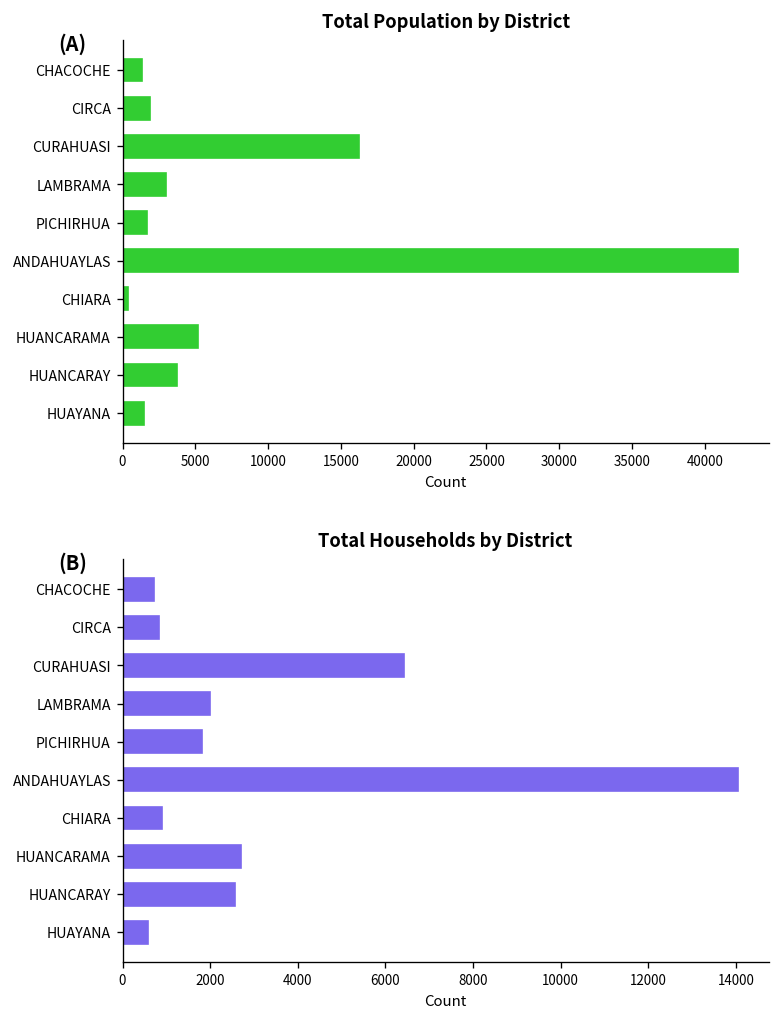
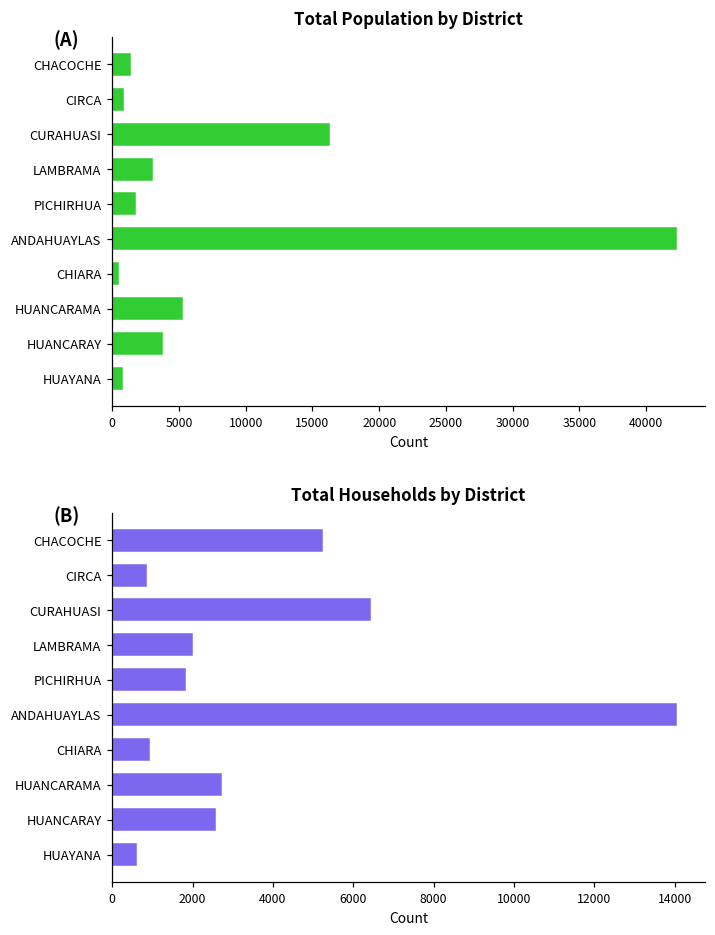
  {
    "Total Population by District": {
      "CHACOCHE": 1300,
-     "CIRCA": 1900,
+     "CIRCA": 800,
      "CURAHUASI": 16200,
      "LAMBRAMA": 3000,
      "PICHIRHUA": 1700,
      "ANDAHUAYLAS": 42300,
      "CHIARA": 400,
      "HUANCARAMA": 5200,
      "HUANCARAY": 3800,
-     "HUAYANA": 1400
+     "HUAYANA": 800
    },
    "Total Households by District": {
-     "CHACOCHE": 700,
+     "CHACOCHE": 5200,
      "CIRCA": 800,
      "CURAHUASI": 6400,
      "LAMBRAMA": 2000,
      "PICHIRHUA": 1800,
      "ANDAHUAYLAS": 14000,
      "CHIARA": 900,
      "HUANCARAMA": 2700,
      "HUANCARAY": 2600,
      "HUAYANA": 600
    }
  }
